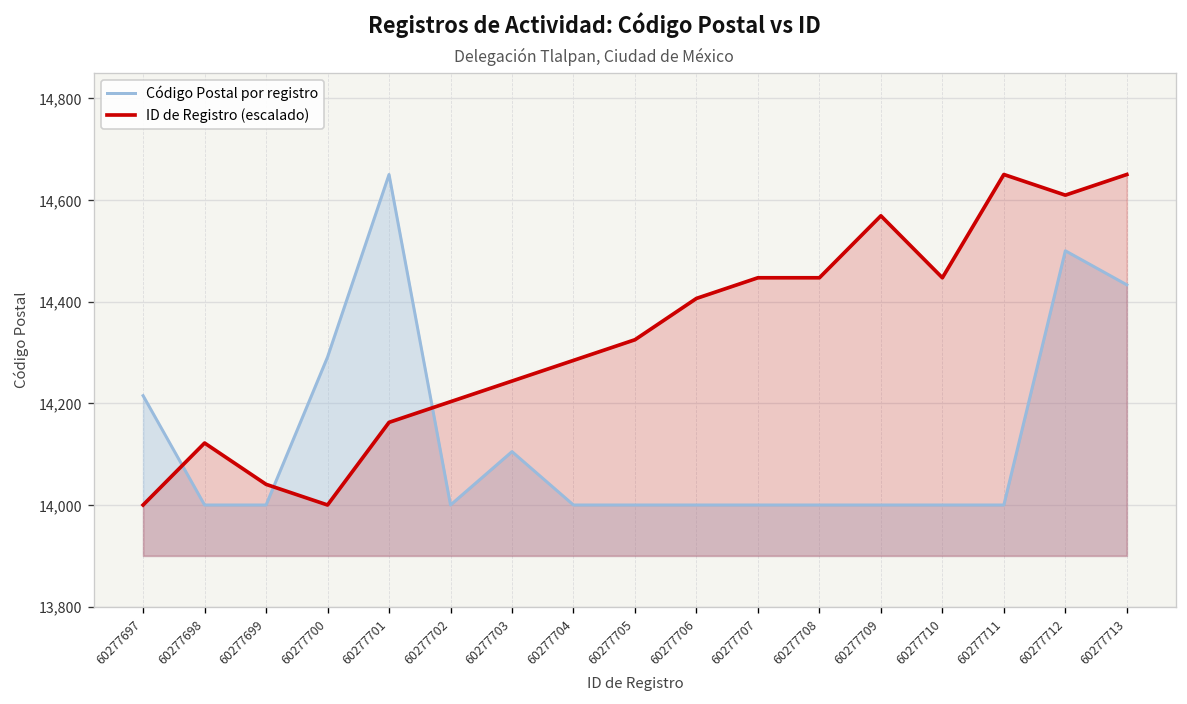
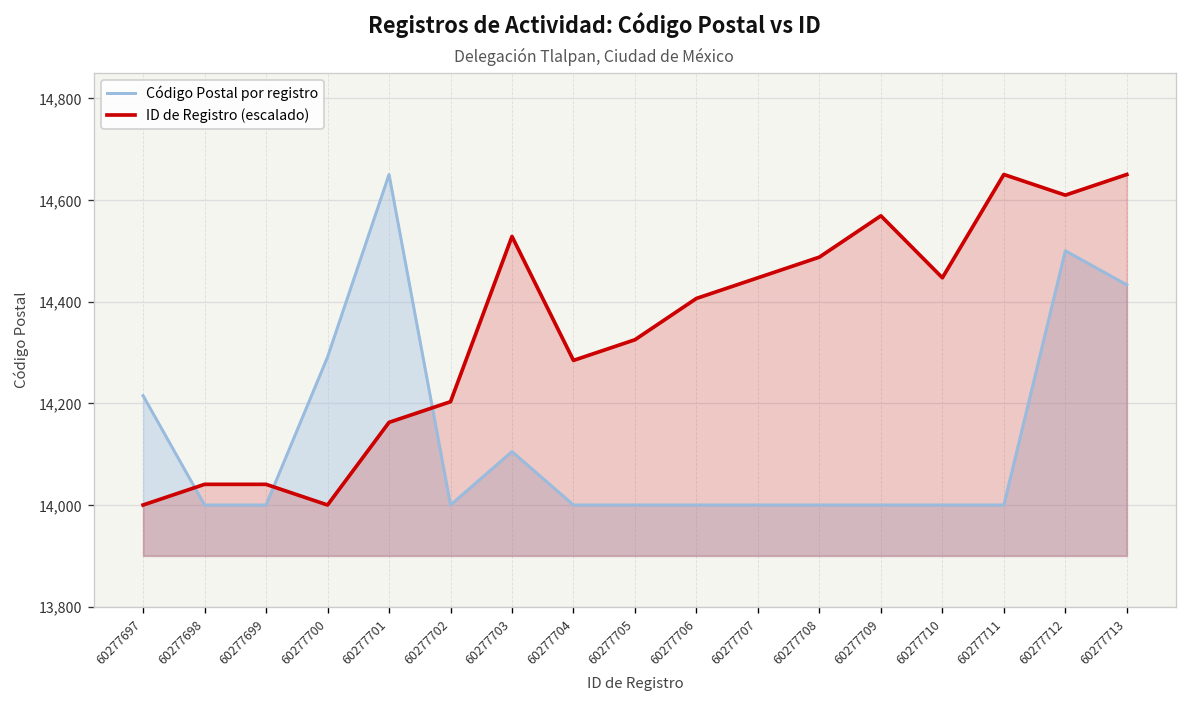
  {
    "Código Postal por registro": {
      "60277697": "14,220",
      "60277698": "14,000",
      "60277699": "14,000",
      "60277700": "14,290",
      "60277701": "14,650",
      "60277702": "14,000",
      "60277703": "14,110",
      "60277704": "14,000",
      "60277705": "14,000",
      "60277706": "14,000",
      "60277707": "14,000",
      "60277708": "14,000",
      "60277709": "14,000",
      "60277710": "14,000",
      "60277711": "14,000",
      "60277712": "14,500",
      "60277713": "14,430"
    },
    "ID de Registro (escalado)": {
      "60277697": "14,000",
-     "60277698": "14,120",
+     "60277698": "14,040",
      "60277699": "14,040",
      "60277700": "14,000",
      "60277701": "14,160",
      "60277702": "14,200",
-     "60277703": "14,240",
+     "60277703": "14,530",
      "60277704": "14,280",
      "60277705": "14,330",
      "60277706": "14,410",
      "60277707": "14,450",
-     "60277708": "14,450",
+     "60277708": "14,490",
      "60277709": "14,570",
      "60277710": "14,450",
      "60277711": "14,650",
      "60277712": "14,610",
      "60277713": "14,650"
    }
  }
